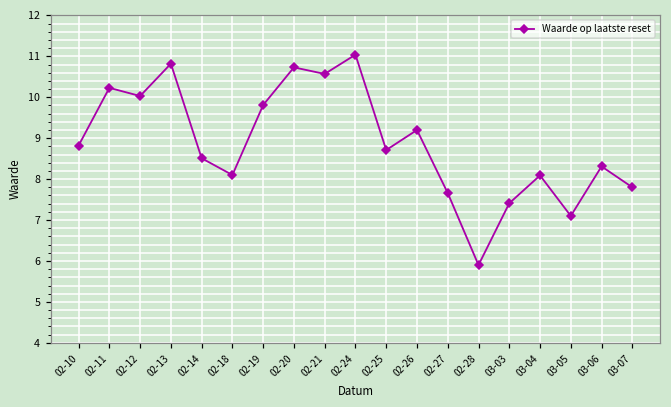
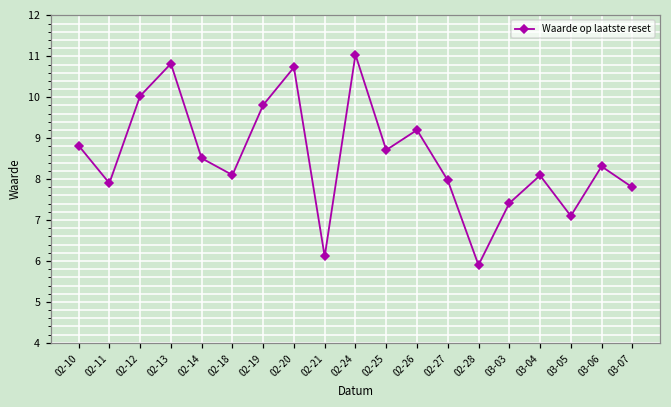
  {
    "02-10": 8.8,
-   "02-11": 10.2,
+   "02-11": 7.9,
    "02-12": 10.0,
    "02-13": 10.8,
    "02-14": 8.5,
    "02-18": 8.1,
    "02-19": 9.8,
    "02-20": 10.7,
-   "02-21": 10.6,
+   "02-21": 6.1,
    "02-24": 11.0,
    "02-25": 8.7,
    "02-26": 9.2,
-   "02-27": 7.7,
+   "02-27": 8.0,
    "02-28": 5.9,
    "03-03": 7.4,
    "03-04": 8.1,
    "03-05": 7.1,
    "03-06": 8.3,
    "03-07": 7.8
  }
